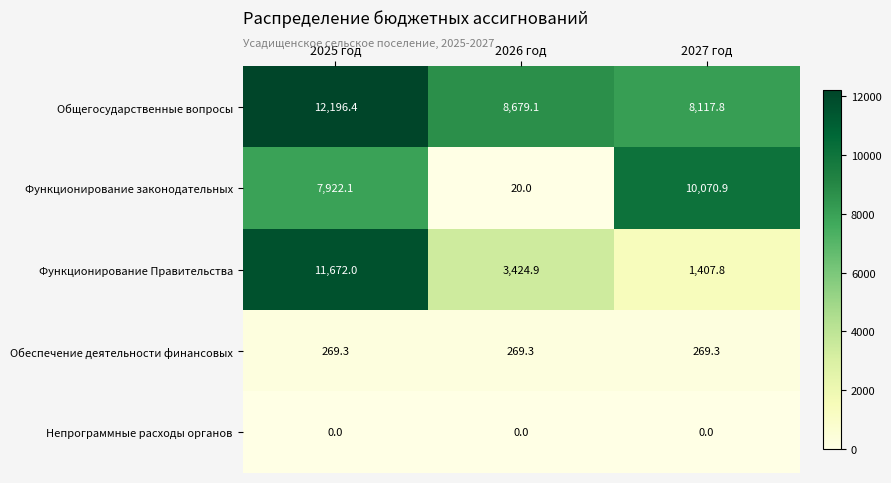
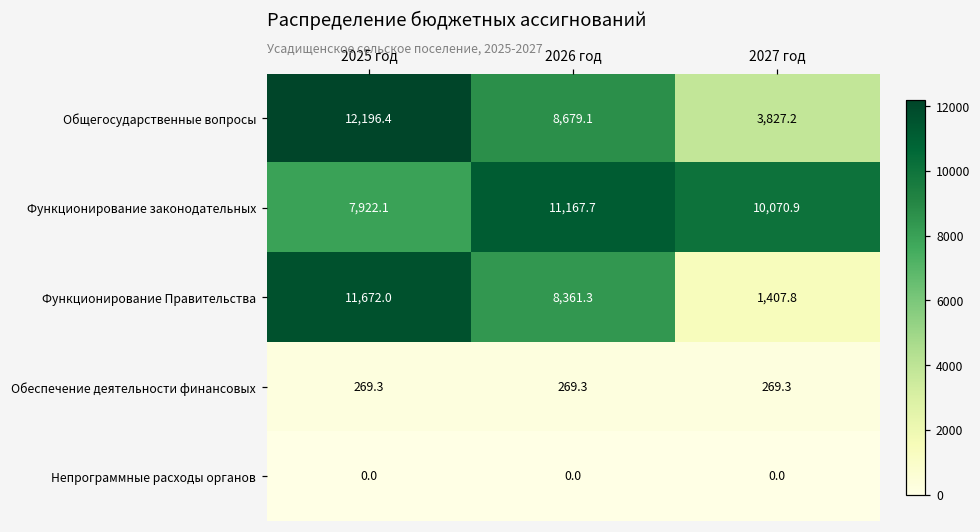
  {
    "Общегосударственные вопросы": {
      "2025 год": "12,196.4",
      "2026 год": "8,679.1",
-     "2027 год": "8,117.8"
+     "2027 год": "3,827.2"
    },
    "Функционирование законодательных": {
      "2025 год": "7,922.1",
-     "2026 год": "20.0",
+     "2026 год": "11,167.7",
      "2027 год": "10,070.9"
    },
    "Функционирование Правительства": {
      "2025 год": "11,672.0",
-     "2026 год": "3,424.9",
+     "2026 год": "8,361.3",
      "2027 год": "1,407.8"
    },
    "Обеспечение деятельности финансовых": {
      "2025 год": "269.3",
      "2026 год": "269.3",
      "2027 год": "269.3"
    },
    "Непрограммные расходы органов": {
      "2025 год": "0.0",
      "2026 год": "0.0",
      "2027 год": "0.0"
    }
  }
